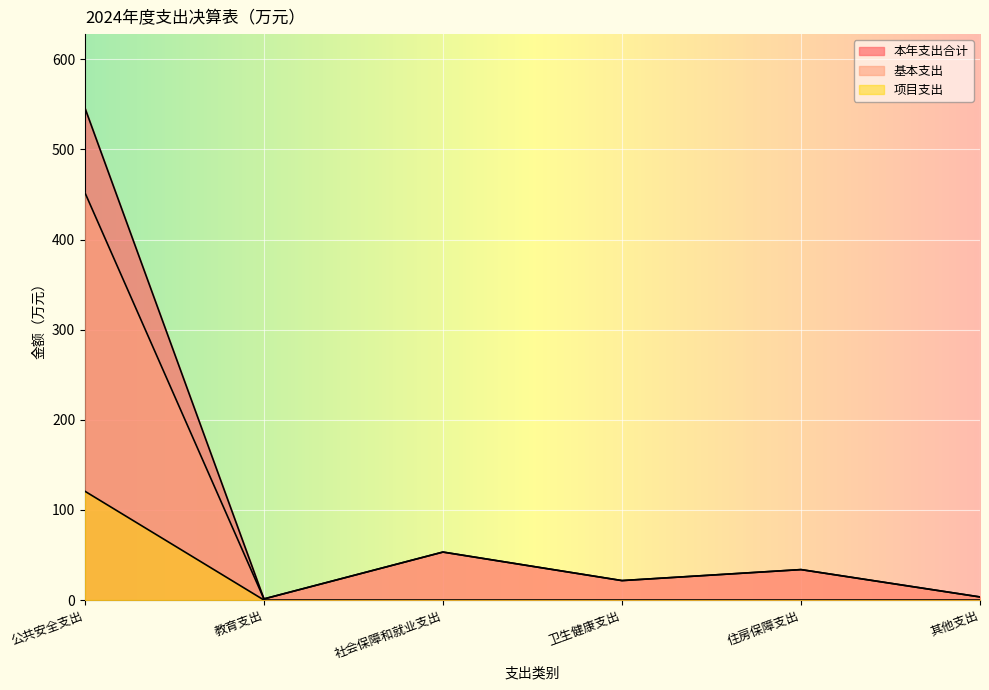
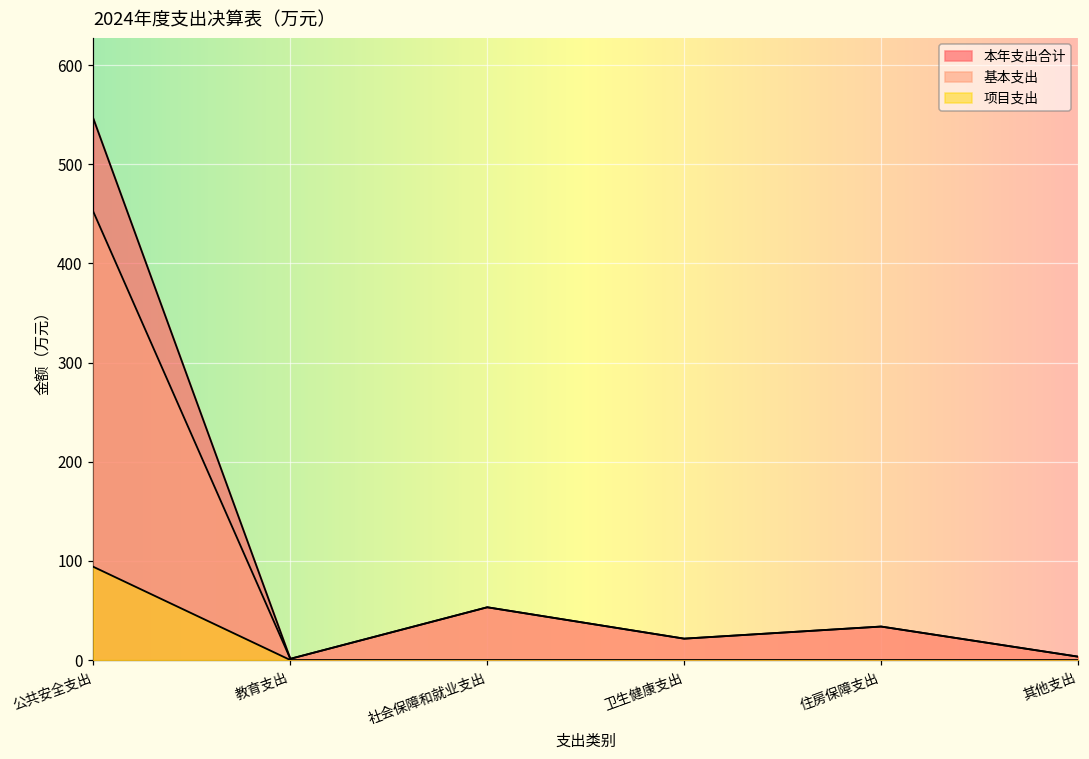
  {
    "项目支出": {
-     "公共安全支出": 120,
+     "公共安全支出": 90,
      "社会保障和就业支出": 0,
      "卫生健康支出": 0,
      "住房保障支出": 0,
      "其他支出": 0
    }
  }
